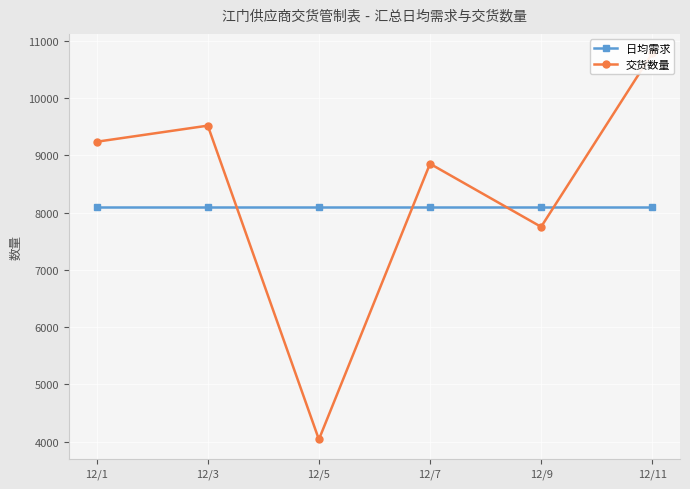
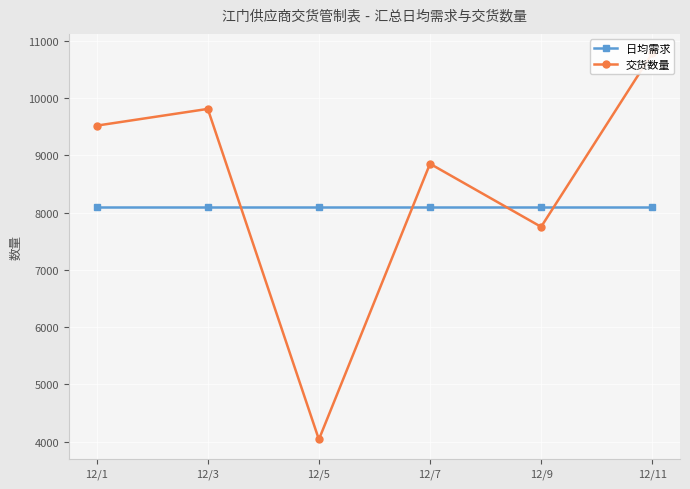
  {
    "日均需求": {
      "12/1": 8100,
      "12/3": 8100,
      "12/5": 8100,
      "12/7": 8100,
      "12/9": 8100,
      "12/11": 8100
    },
    "交货数量": {
-     "12/1": 9200,
-     "12/3": 9500,
+     "12/1": 9500,
+     "12/3": 9800,
      "12/5": 4000,
      "12/7": 8900,
      "12/9": 7800
    }
  }
